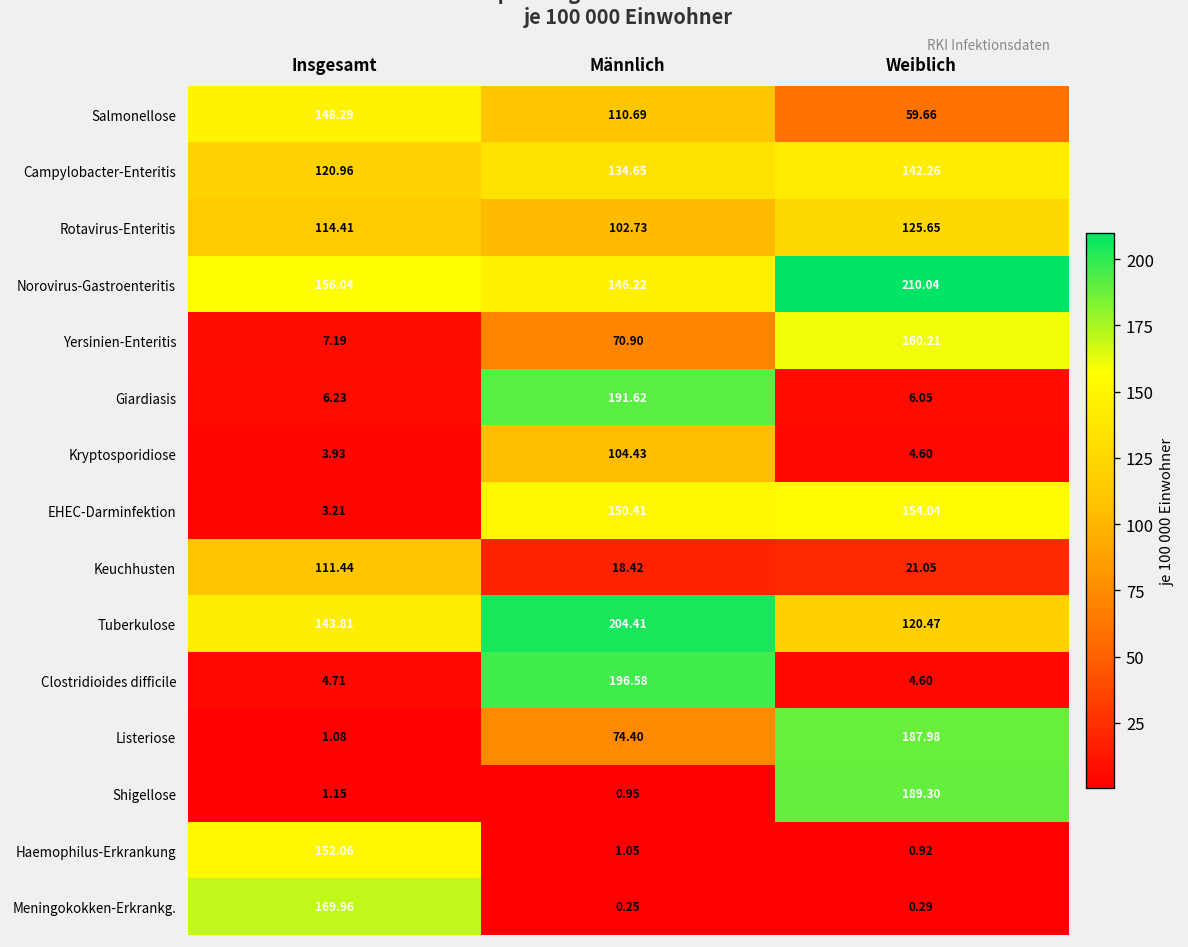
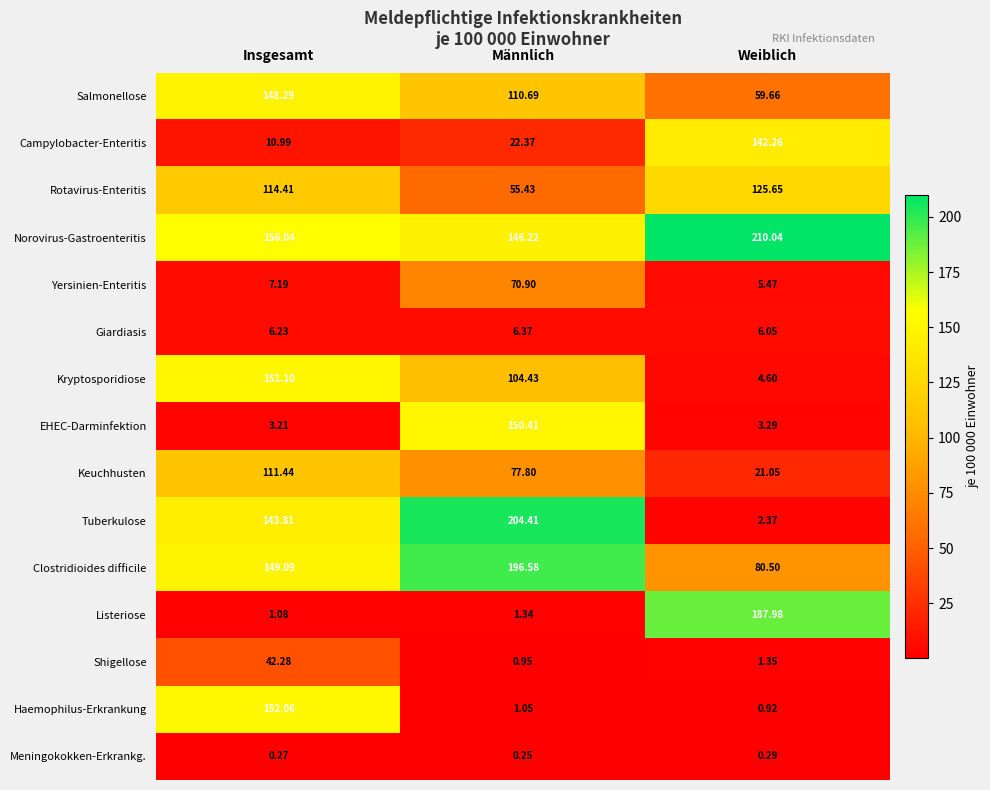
  {
    "Salmonellose": {
      "Insgesamt": 148.29,
      "Männlich": 110.69,
      "Weiblich": 59.66
    },
    "Campylobacter-Enteritis": {
-     "Insgesamt": 120.96,
-     "Männlich": 134.65,
+     "Insgesamt": 10.99,
+     "Männlich": 22.37,
      "Weiblich": 142.26
    },
    "Rotavirus-Enteritis": {
      "Insgesamt": 114.41,
-     "Männlich": 102.73,
+     "Männlich": 55.43,
      "Weiblich": 125.65
    },
    "Norovirus-Gastroenteritis": {
      "Insgesamt": 156.04,
      "Männlich": 146.22,
      "Weiblich": 210.04
    },
    "Yersinien-Enteritis": {
      "Insgesamt": 7.19,
      "Männlich": 70.90,
-     "Weiblich": 160.21
+     "Weiblich": 5.47
    },
    "Giardiasis": {
      "Insgesamt": 6.23,
-     "Männlich": 191.62,
+     "Männlich": 6.37,
      "Weiblich": 6.05
    },
    "Kryptosporidiose": {
-     "Insgesamt": 3.93,
+     "Insgesamt": 151.10,
      "Männlich": 104.43,
      "Weiblich": 4.60
    },
    "EHEC-Darminfektion": {
      "Insgesamt": 3.21,
      "Männlich": 150.41,
-     "Weiblich": 154.04
+     "Weiblich": 3.29
    },
    "Keuchhusten": {
      "Insgesamt": 111.44,
-     "Männlich": 18.42,
+     "Männlich": 77.80,
      "Weiblich": 21.05
    },
    "Tuberkulose": {
      "Insgesamt": 143.81,
      "Männlich": 204.41,
-     "Weiblich": 120.47
+     "Weiblich": 2.37
    },
    "Clostridioides difficile": {
-     "Insgesamt": 4.71,
+     "Insgesamt": 149.09,
      "Männlich": 196.58,
-     "Weiblich": 4.60
+     "Weiblich": 80.50
    },
    "Listeriose": {
      "Insgesamt": 1.08,
-     "Männlich": 74.40,
+     "Männlich": 1.34,
      "Weiblich": 187.98
    },
    "Shigellose": {
-     "Insgesamt": 1.15,
+     "Insgesamt": 42.28,
      "Männlich": 0.95,
-     "Weiblich": 189.30
+     "Weiblich": 1.35
    },
    "Haemophilus-Erkrankung": {
      "Insgesamt": 152.06,
      "Männlich": 1.05,
      "Weiblich": 0.92
    },
    "Meningokokken-Erkrankg.": {
-     "Insgesamt": 169.96,
+     "Insgesamt": 0.27,
      "Männlich": 0.25,
      "Weiblich": 0.29
    }
  }
